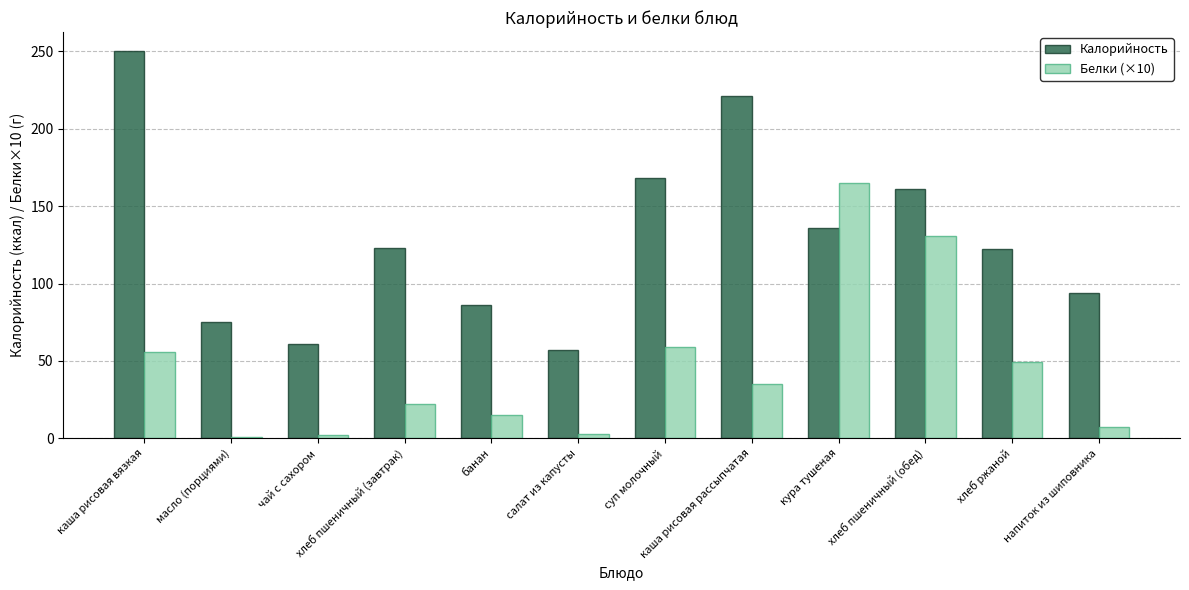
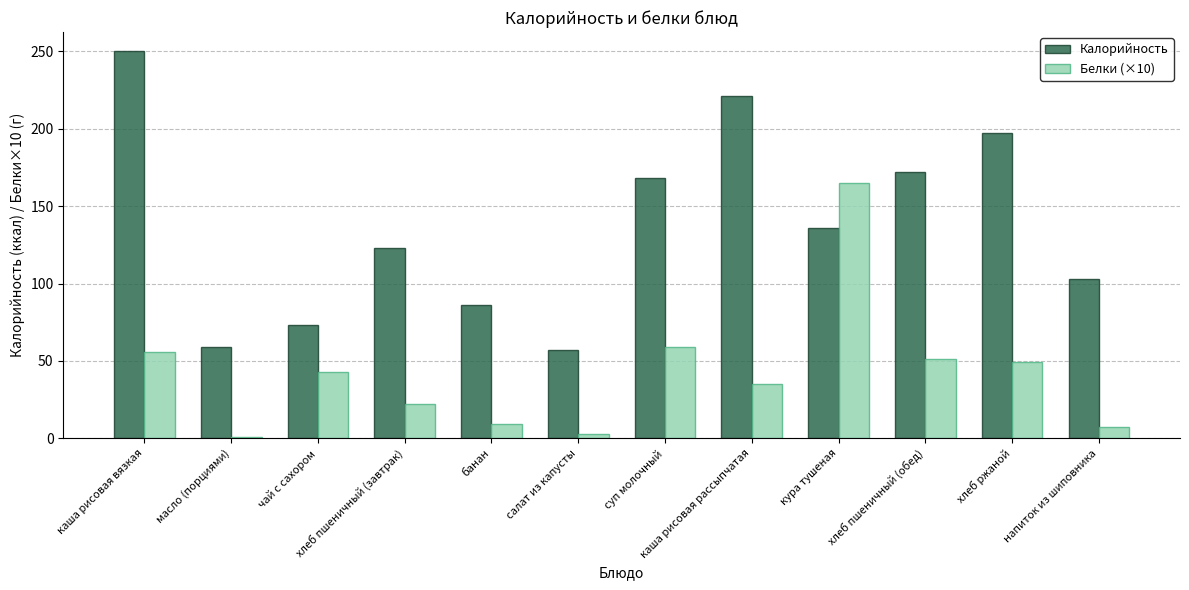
  {
    "Калорийность": {
      "каша рисовая вязкая": 250,
-     "масло (порциями)": 75,
-     "чай с сахором": 61,
+     "масло (порциями)": 59,
+     "чай с сахором": 73,
      "хлеб пшеничный (завтрак)": 123,
      "банан": 86,
      "салат из капусты": 57,
      "суп молочный": 168,
      "каша рисовая рассыпчатая": 221,
      "кура тушеная": 136,
-     "хлеб пшеничный (обед)": 161,
-     "хлеб ржаной": 122,
-     "напиток из шиповника": 94
+     "хлеб пшеничный (обед)": 172,
+     "хлеб ржаной": 197,
+     "напиток из шиповника": 103
    },
    "Белки (×10)": {
      "каша рисовая вязкая": 56,
-     "чай с сахором": 2,
+     "чай с сахором": 43,
      "хлеб пшеничный (завтрак)": 22,
-     "банан": 15,
+     "банан": 9,
      "салат из капусты": 3,
      "суп молочный": 59,
      "каша рисовая рассыпчатая": 35,
      "кура тушеная": 165,
-     "хлеб пшеничный (обед)": 131,
+     "хлеб пшеничный (обед)": 51,
      "хлеб ржаной": 49,
      "напиток из шиповника": 7
    }
  }
